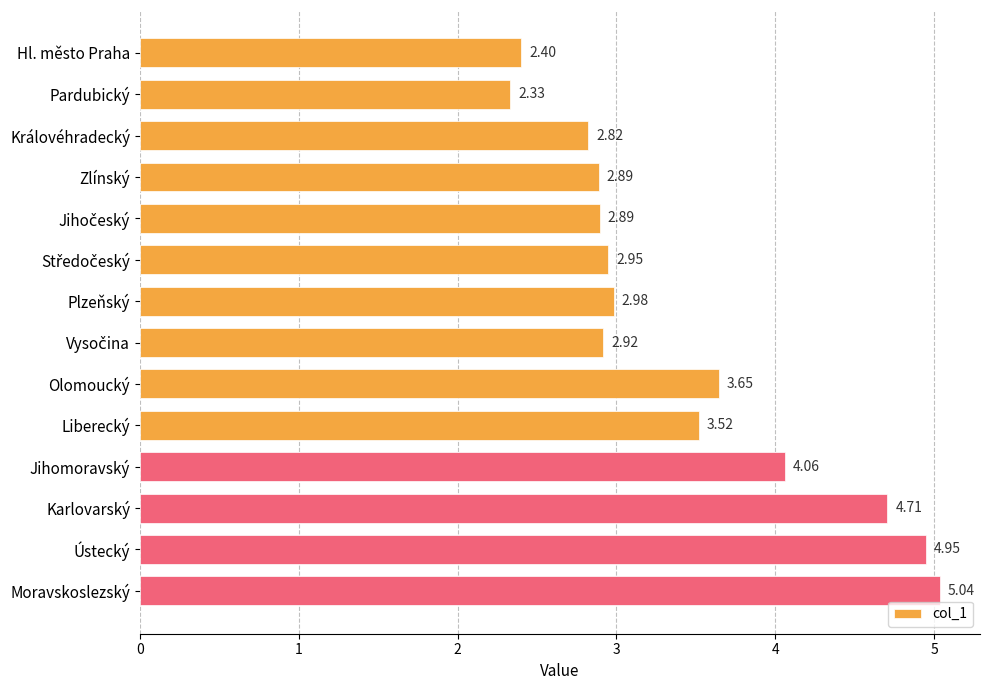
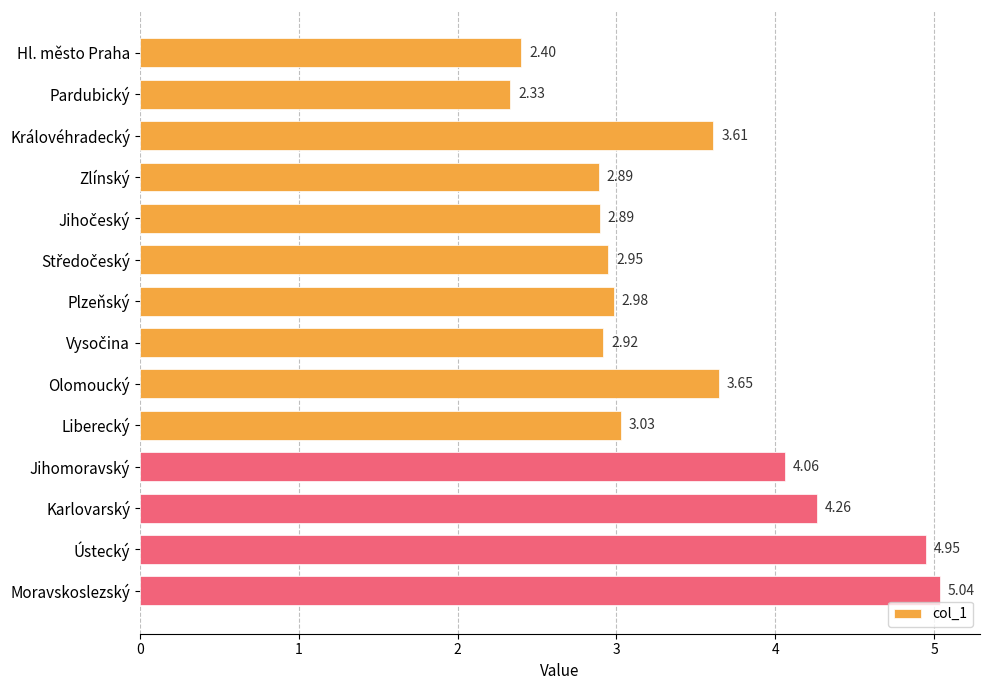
  {
    "Hl. město Praha": 2.40,
    "Pardubický": 2.33,
-   "Královéhradecký": 2.82,
+   "Královéhradecký": 3.61,
    "Zlínský": 2.89,
    "Jihočeský": 2.89,
    "Středočeský": 2.95,
    "Plzeňský": 2.98,
    "Vysočina": 2.92,
    "Olomoucký": 3.65,
-   "Liberecký": 3.52,
+   "Liberecký": 3.03,
    "Jihomoravský": 4.06,
-   "Karlovarský": 4.71,
+   "Karlovarský": 4.26,
    "Ústecký": 4.95,
    "Moravskoslezský": 5.04
  }
